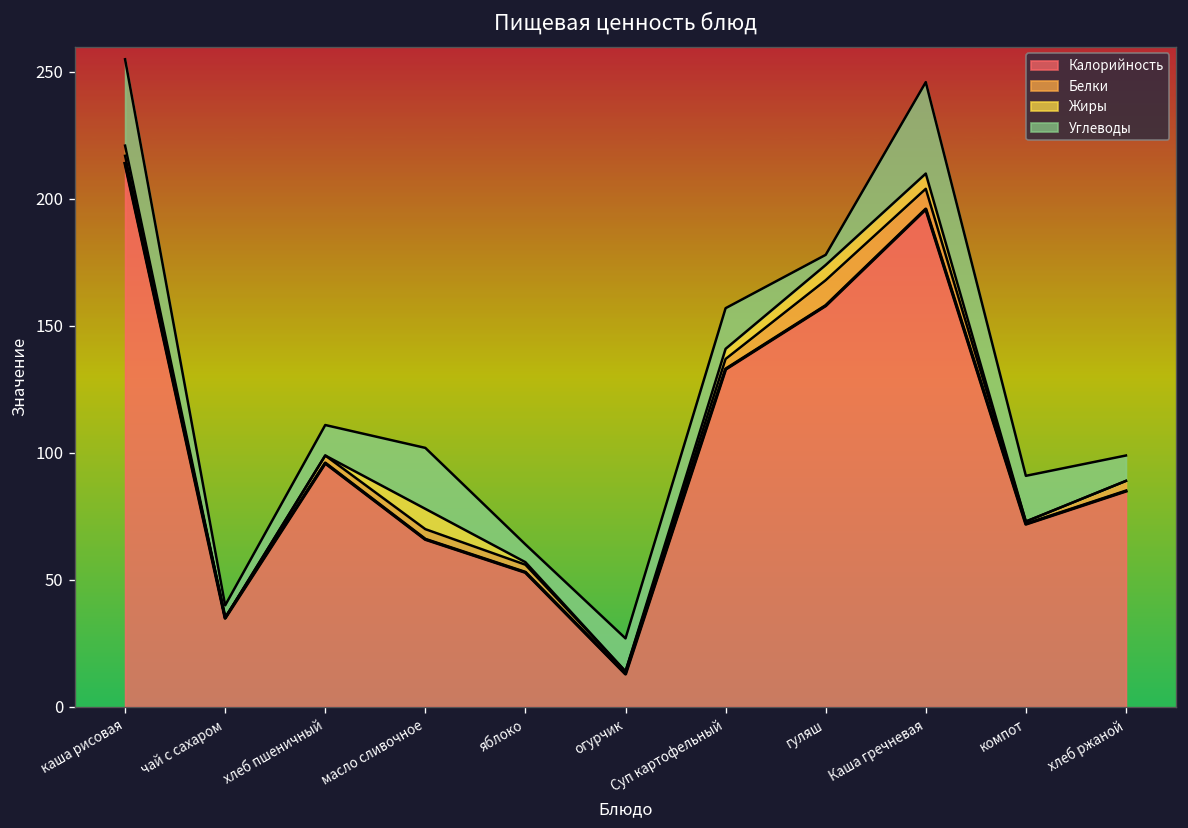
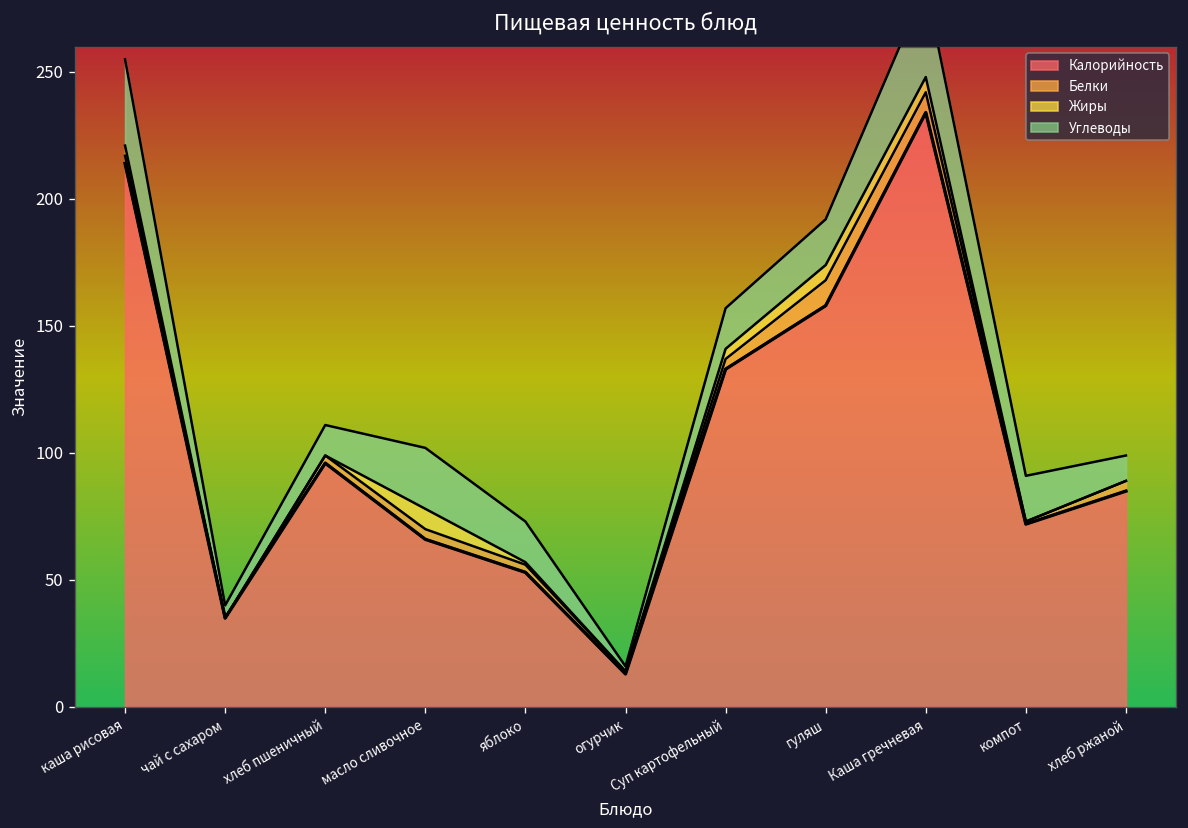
  {
    "Калорийность": {
      "каша рисовая": 214,
      "хлеб пшеничный": 96,
      "масло сливочное": 66,
      "яблоко": 53,
      "Суп картофельный": 133,
      "гуляш": 158,
-     "Каша гречневая": 196,
+     "Каша гречневая": 234,
      "хлеб ржаной": 85
    },
    "Углеводы": {
      "каша рисовая": 34,
      "чай с сахаром": 5,
      "хлеб пшеничный": 12,
      "масло сливочное": 24,
-     "яблоко": 7,
-     "огурчик": 13,
+     "яблоко": 16,
+     "огурчик": 2,
      "Суп картофельный": 16,
-     "гуляш": 4,
+     "гуляш": 18,
      "компот": 18,
      "хлеб ржаной": 10
    }
  }
